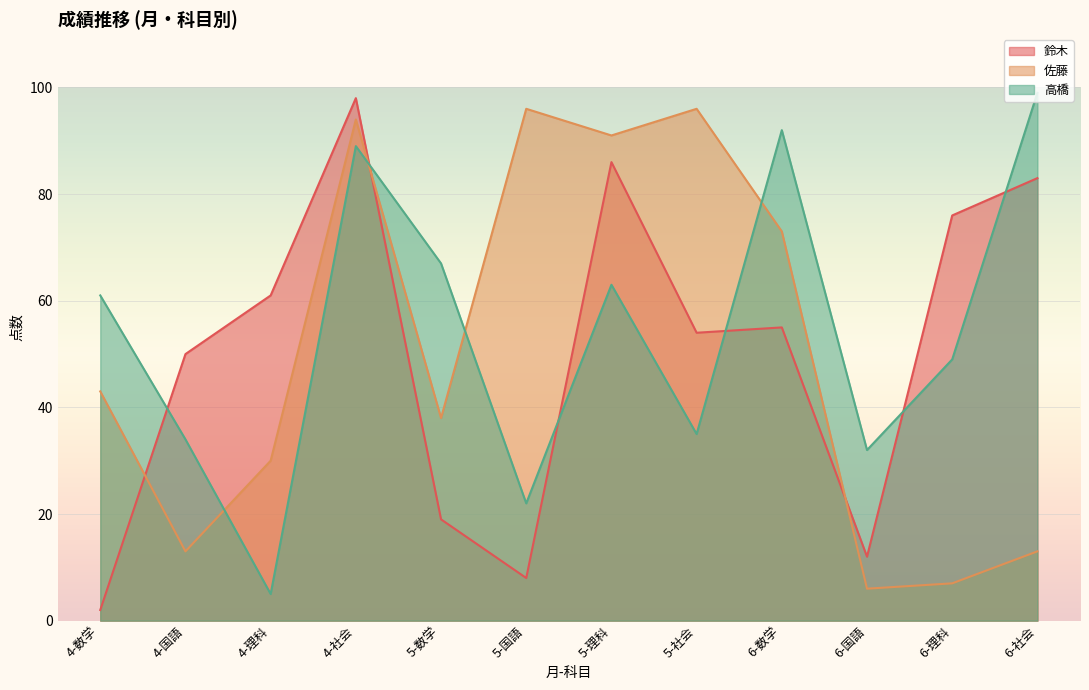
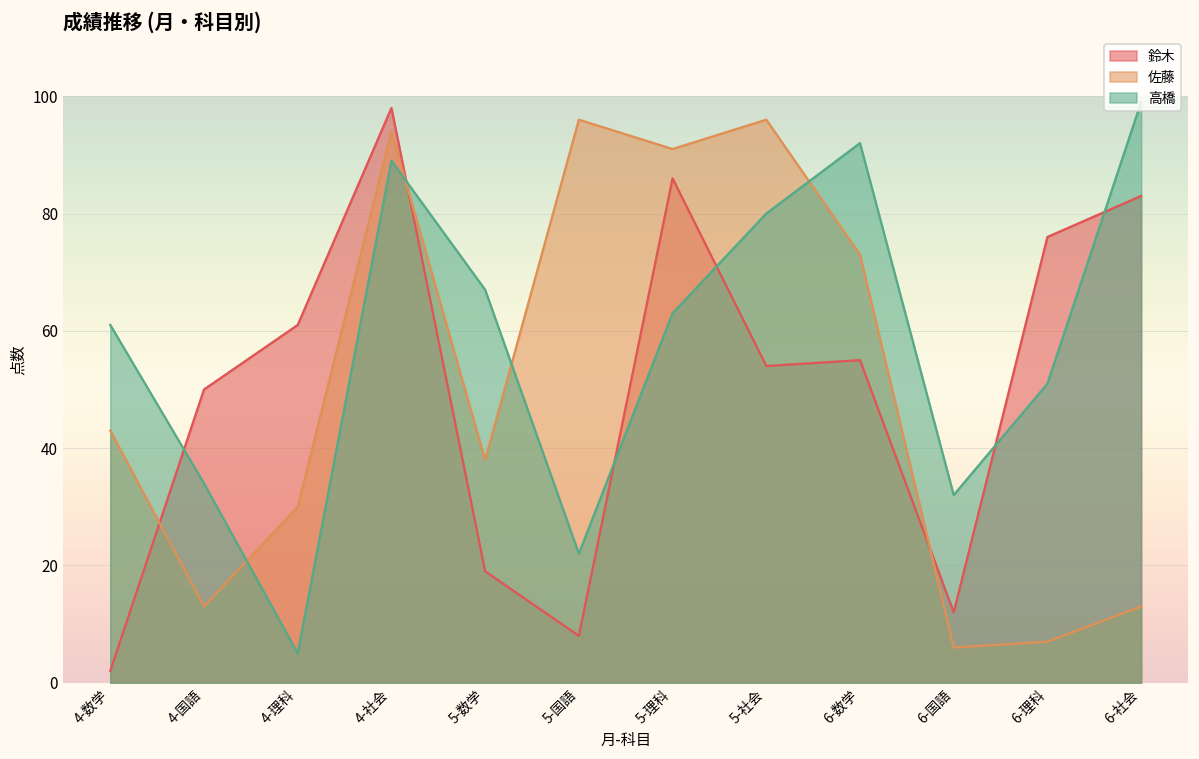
  {
    "高橋": {
      "4-数学": 61,
      "4-国語": 34,
      "4-理科": 5,
      "4-社会": 89,
      "5-数学": 67,
      "5-国語": 22,
      "5-理科": 63,
-     "5-社会": 35,
+     "5-社会": 80,
      "6-数学": 92,
      "6-国語": 32,
-     "6-理科": 49
+     "6-理科": 51
    }
  }
